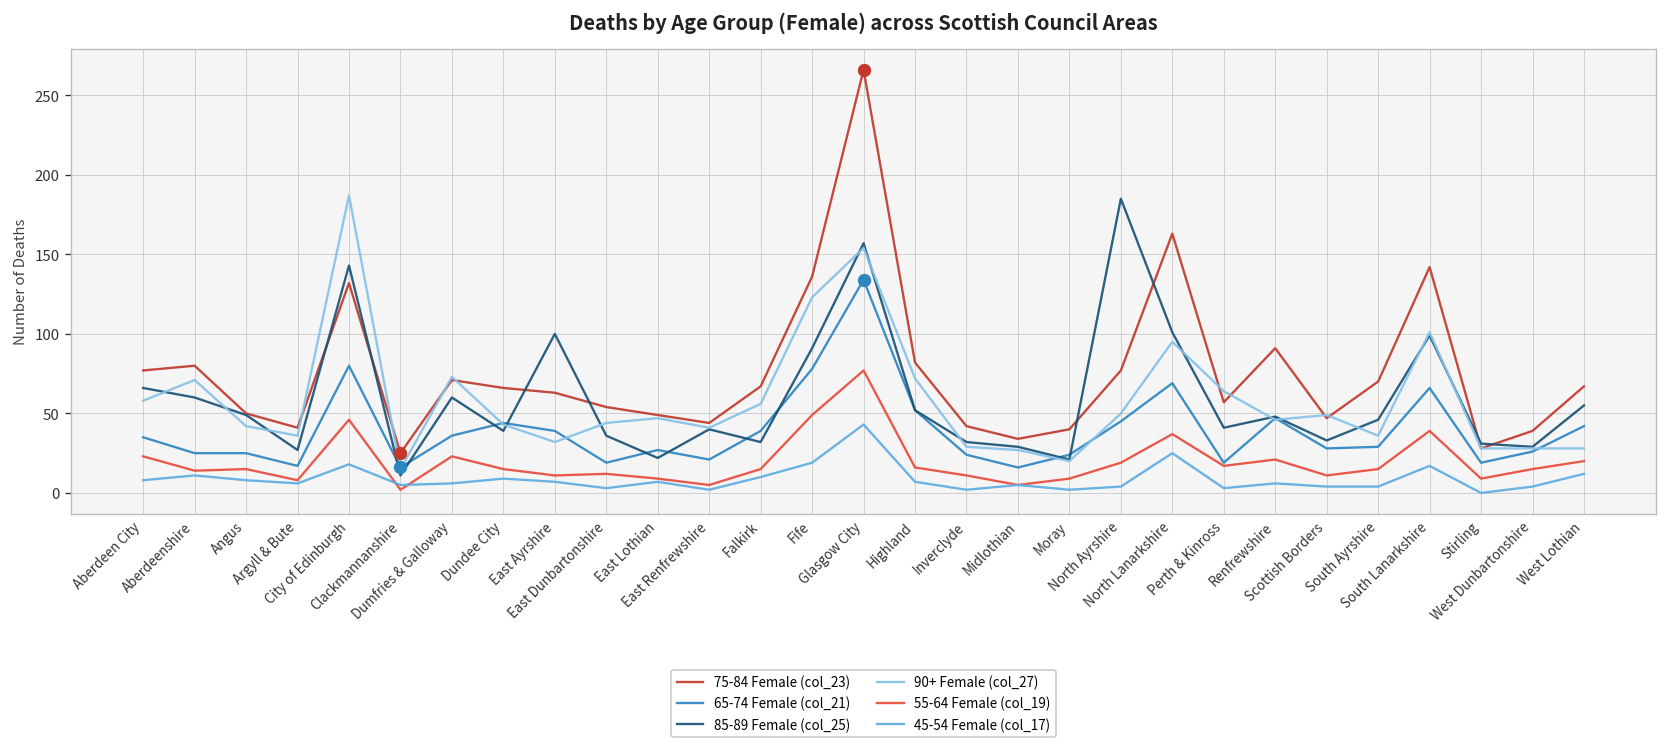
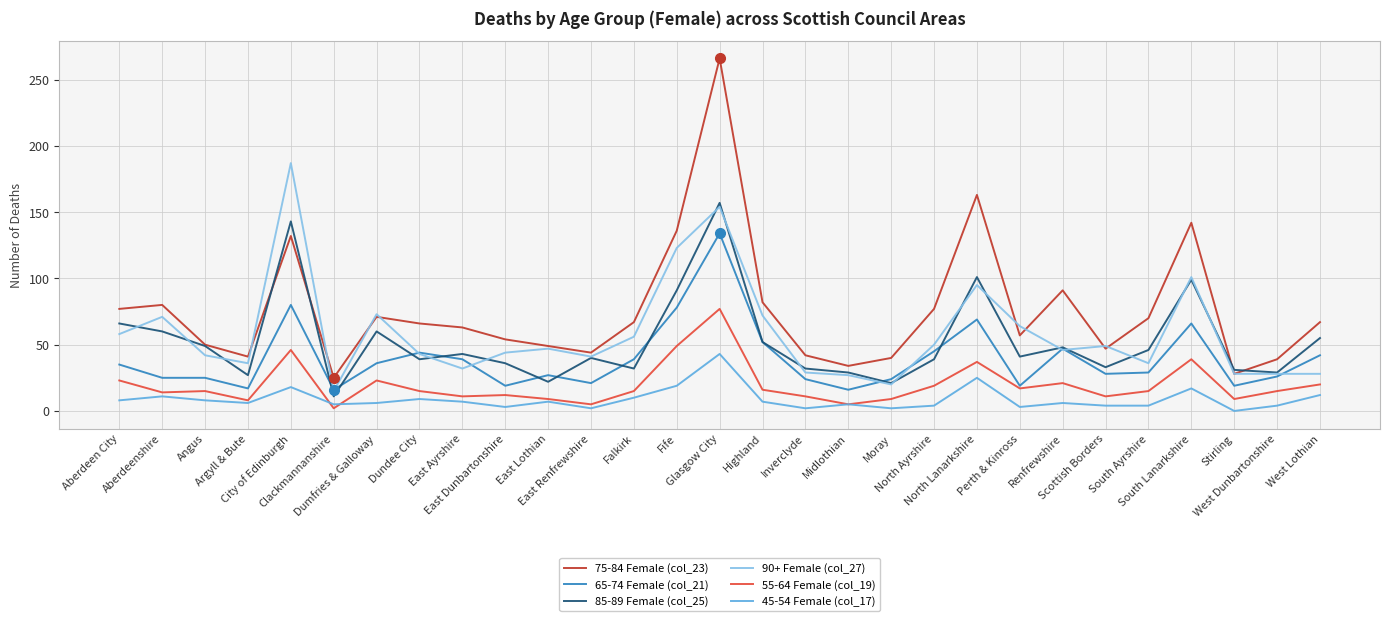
  {
    "85-89 Female (col_25)": {
      "Aberdeen City": 66,
      "Aberdeenshire": 60,
      "Argyll & Bute": 27,
      "City of Edinburgh": 143,
      "Clackmannanshire": 11,
      "Dumfries & Galloway": 60,
      "Dundee City": 39,
-     "East Ayrshire": 100,
+     "East Ayrshire": 43,
      "East Dunbartonshire": 36,
      "East Lothian": 22,
      "Falkirk": 32,
      "Fife": 91,
      "Glasgow City": 157,
      "Inverclyde": 32,
      "Midlothian": 29,
-     "North Ayrshire": 185,
+     "North Ayrshire": 39,
      "North Lanarkshire": 101,
      "Perth & Kinross": 41,
      "Scottish Borders": 33,
      "South Ayrshire": 46,
      "South Lanarkshire": 99,
      "Stirling": 31,
      "West Lothian": 55
    }
  }
